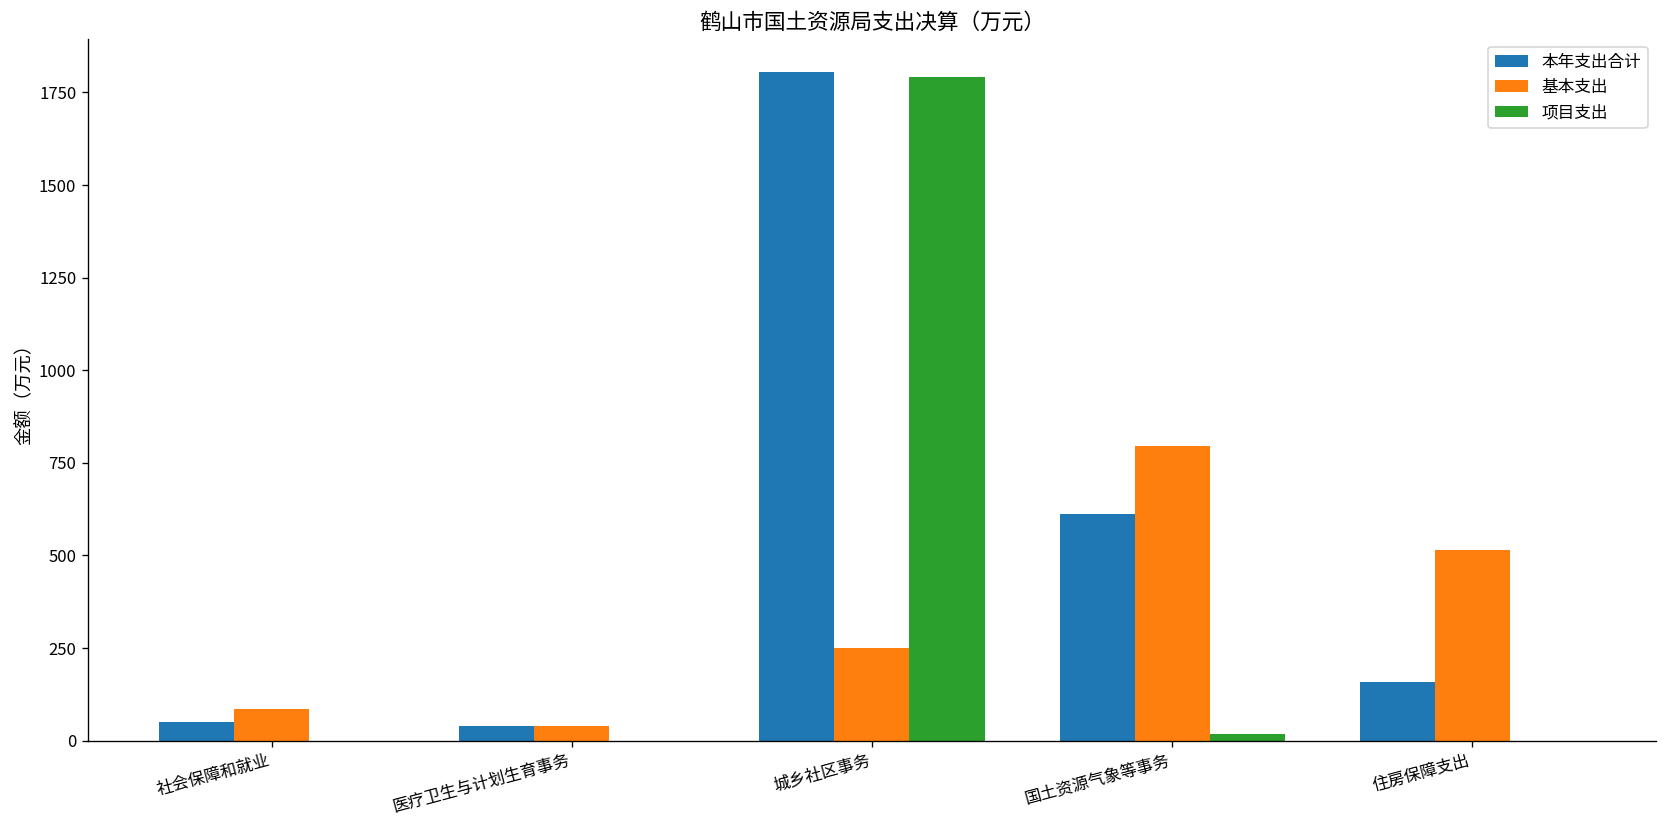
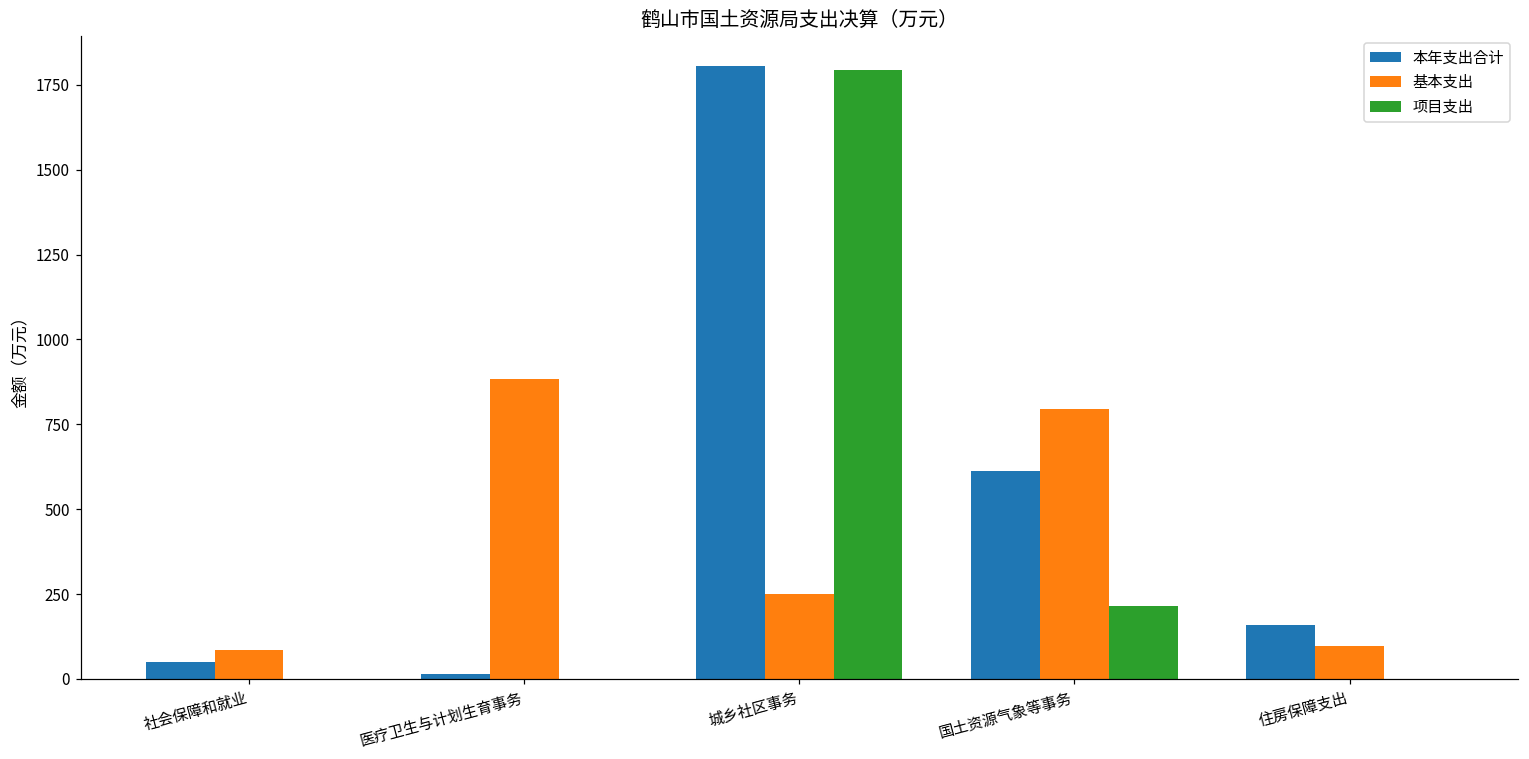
  {
    "本年支出合计": {
      "社会保障和就业": 50,
-     "医疗卫生与计划生育事务": 40,
+     "医疗卫生与计划生育事务": 10,
      "城乡社区事务": 1800,
      "国土资源气象等事务": 610,
      "住房保障支出": 160
    },
    "基本支出": {
      "社会保障和就业": 80,
-     "医疗卫生与计划生育事务": 40,
+     "医疗卫生与计划生育事务": 880,
      "城乡社区事务": 250,
      "国土资源气象等事务": 790,
-     "住房保障支出": 510
+     "住房保障支出": 100
    },
    "项目支出": {
      "社会保障和就业": 0,
      "医疗卫生与计划生育事务": 0,
      "城乡社区事务": 1790,
-     "国土资源气象等事务": 20,
+     "国土资源气象等事务": 220,
      "住房保障支出": 0
    }
  }
